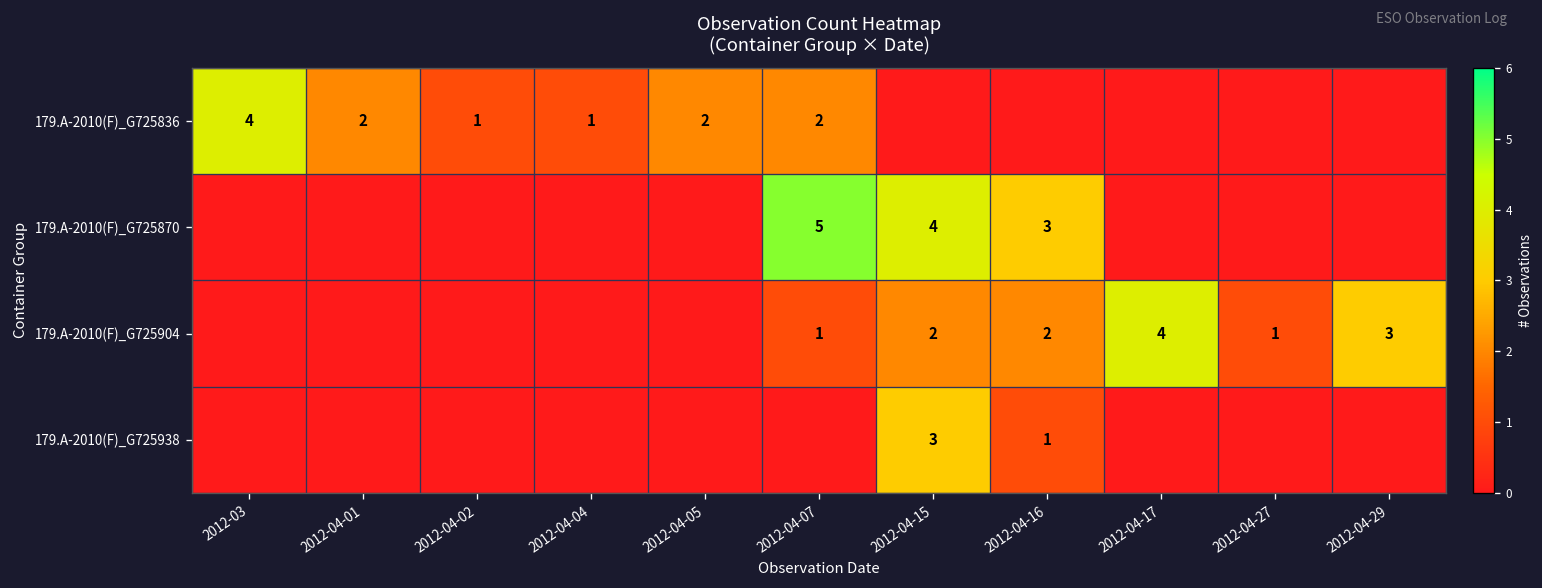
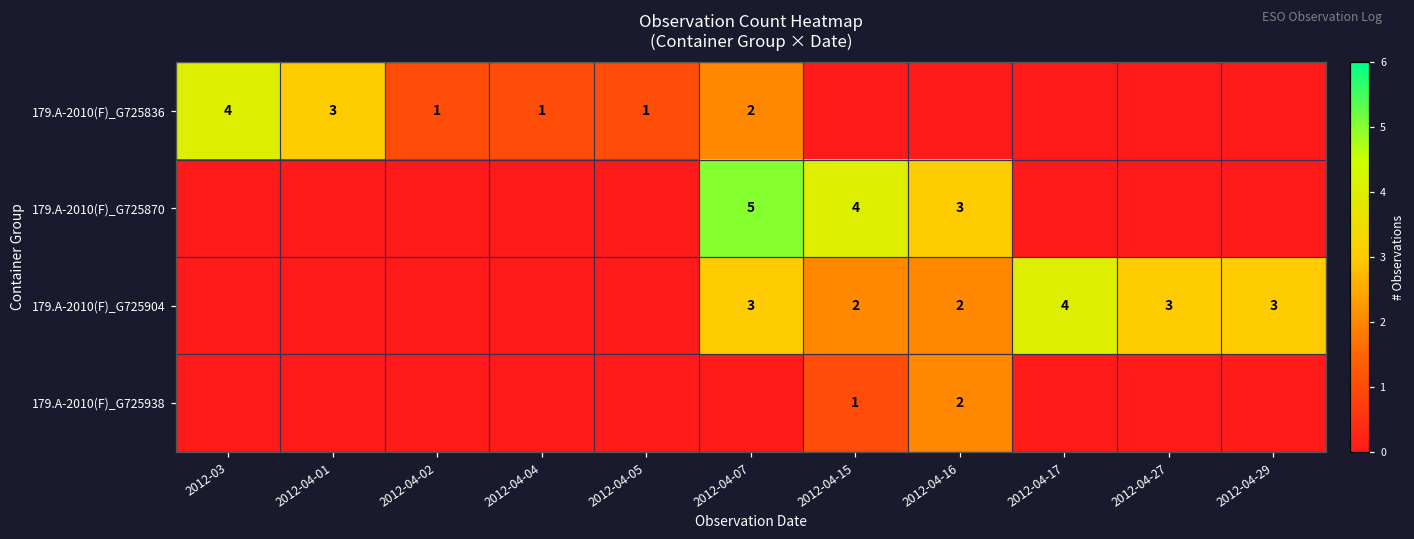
  {
    "179.A-2010(F)_G725836": {
      "2012-03": 4,
-     "2012-04-01": 2,
+     "2012-04-01": 3,
      "2012-04-02": 1,
      "2012-04-04": 1,
-     "2012-04-05": 2,
+     "2012-04-05": 1,
      "2012-04-07": 2
    },
    "179.A-2010(F)_G725870": {
      "2012-04-07": 5,
      "2012-04-15": 4,
      "2012-04-16": 3
    },
    "179.A-2010(F)_G725904": {
-     "2012-04-07": 1,
+     "2012-04-07": 3,
      "2012-04-15": 2,
      "2012-04-16": 2,
      "2012-04-17": 4,
-     "2012-04-27": 1,
+     "2012-04-27": 3,
      "2012-04-29": 3
    },
    "179.A-2010(F)_G725938": {
-     "2012-04-15": 3,
-     "2012-04-16": 1
+     "2012-04-15": 1,
+     "2012-04-16": 2
    }
  }
